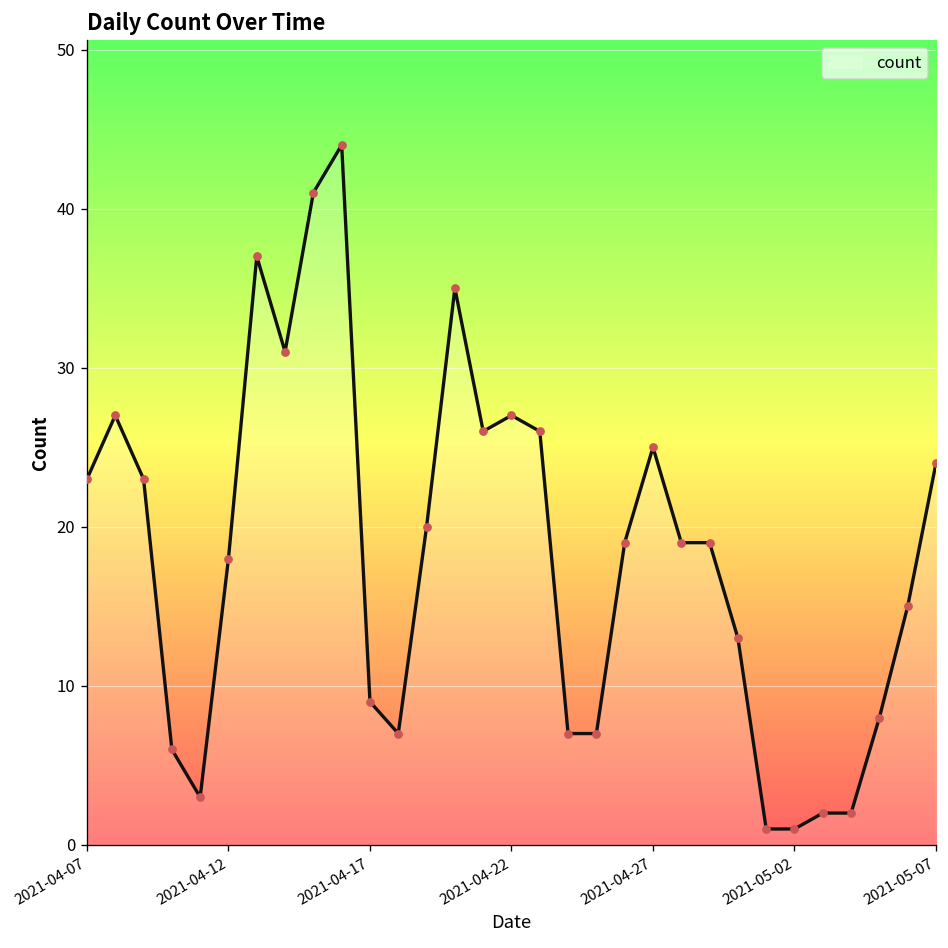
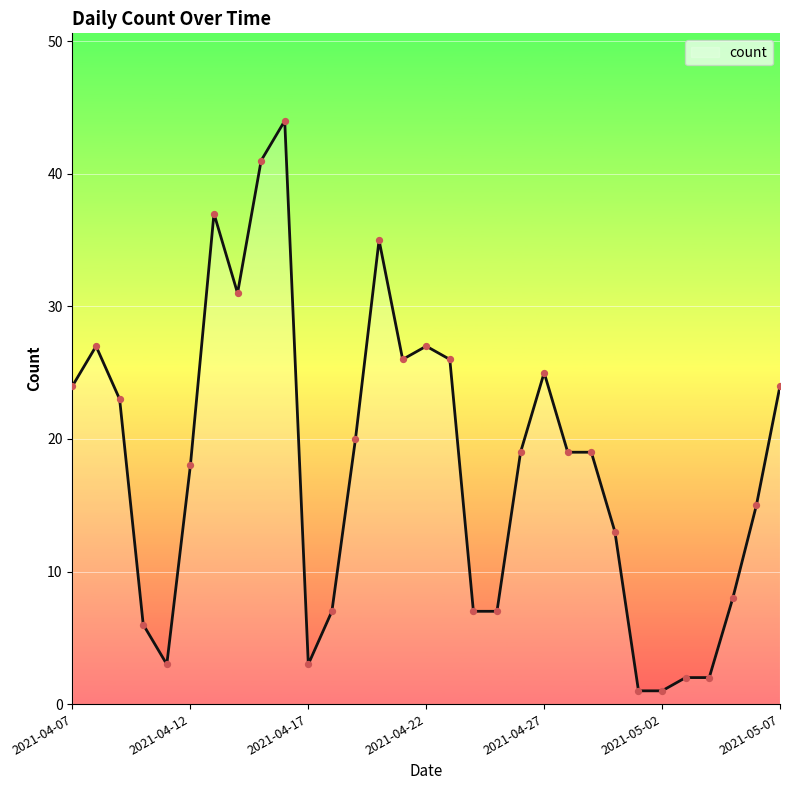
  {
-   "2021-04-07": 23,
+   "2021-04-07": 24,
    "2021-04-12": 18,
-   "2021-04-17": 9,
+   "2021-04-17": 3,
    "2021-04-22": 27,
    "2021-04-27": 25,
    "2021-05-02": 1,
    "2021-05-07": 24
  }
